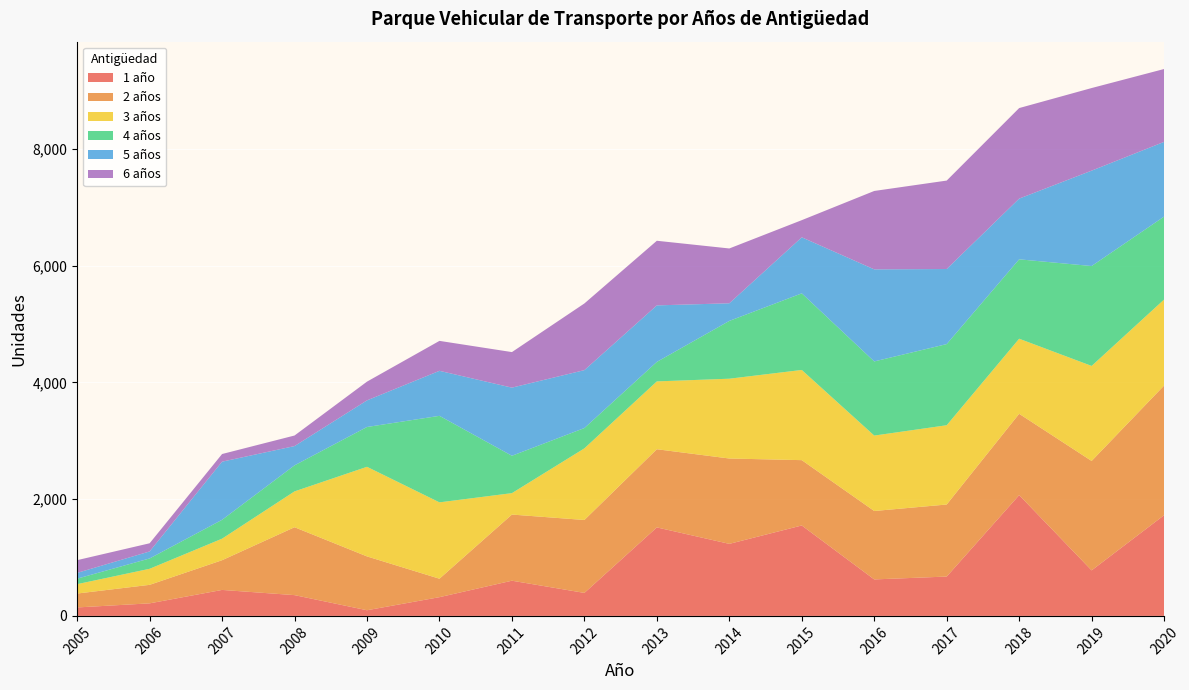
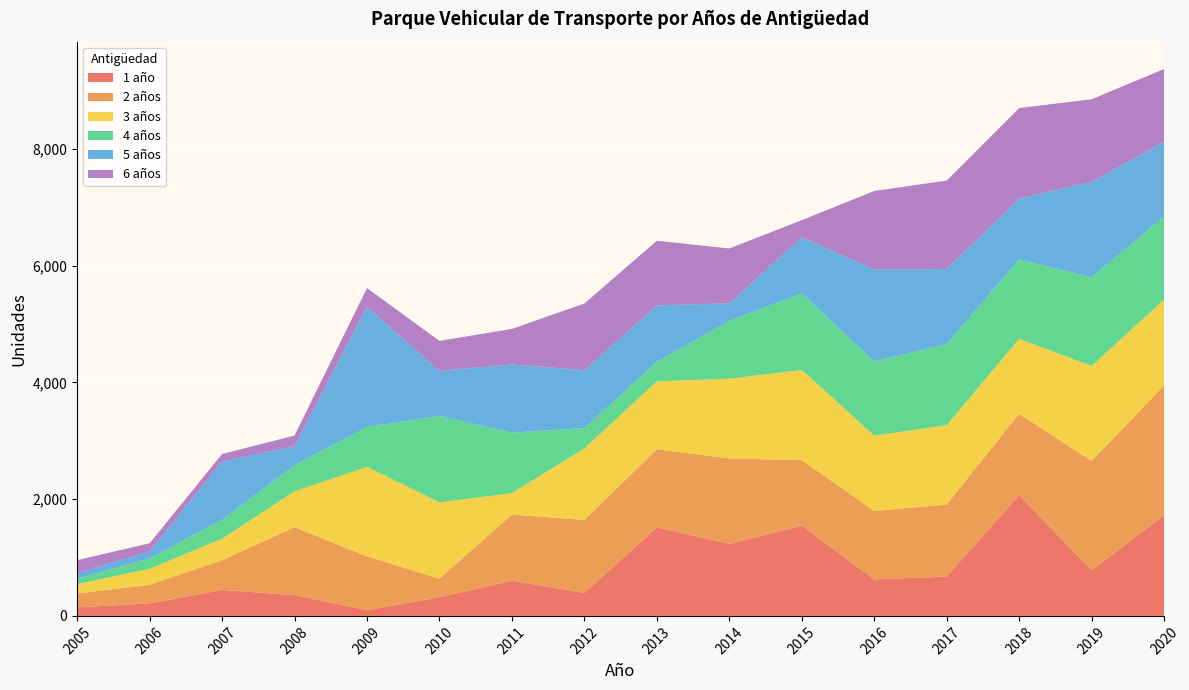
  {
    "3 años": {
      "2005": "200",
      "2006": "300",
      "2007": "400",
      "2008": "600",
      "2009": "1,500",
      "2010": "1,300",
      "2011": "400",
      "2012": "1,200",
      "2013": "1,200",
      "2014": "1,400",
      "2015": "1,500",
      "2016": "1,300",
      "2017": "1,400",
      "2018": "1,300",
      "2019": "1,600",
      "2020": "1,500"
    },
    "4 años": {
      "2005": "100",
      "2006": "200",
      "2007": "300",
      "2008": "400",
      "2009": "700",
      "2010": "1,500",
-     "2011": "600",
+     "2011": "1,000",
      "2012": "300",
      "2013": "300",
      "2014": "1,000",
      "2015": "1,300",
      "2016": "1,300",
      "2017": "1,400",
      "2018": "1,400",
-     "2019": "1,700",
+     "2019": "1,500",
      "2020": "1,400"
    },
    "5 años": {
      "2005": "100",
      "2006": "100",
      "2007": "1,000",
      "2008": "300",
-     "2009": "500",
+     "2009": "2,100",
      "2010": "800",
      "2011": "1,200",
      "2012": "1,000",
      "2013": "1,000",
      "2014": "300",
      "2015": "1,000",
      "2016": "1,600",
      "2017": "1,300",
      "2018": "1,000",
      "2019": "1,600",
      "2020": "1,300"
    },
    "6 años": {
      "2005": "200",
      "2006": "100",
      "2007": "100",
      "2008": "200",
      "2009": "300",
      "2010": "500",
      "2011": "600",
      "2012": "1,100",
      "2013": "1,100",
      "2014": "900",
      "2015": "300",
      "2016": "1,300",
      "2017": "1,500",
      "2018": "1,600",
      "2019": "1,400",
      "2020": "1,200"
    }
  }
